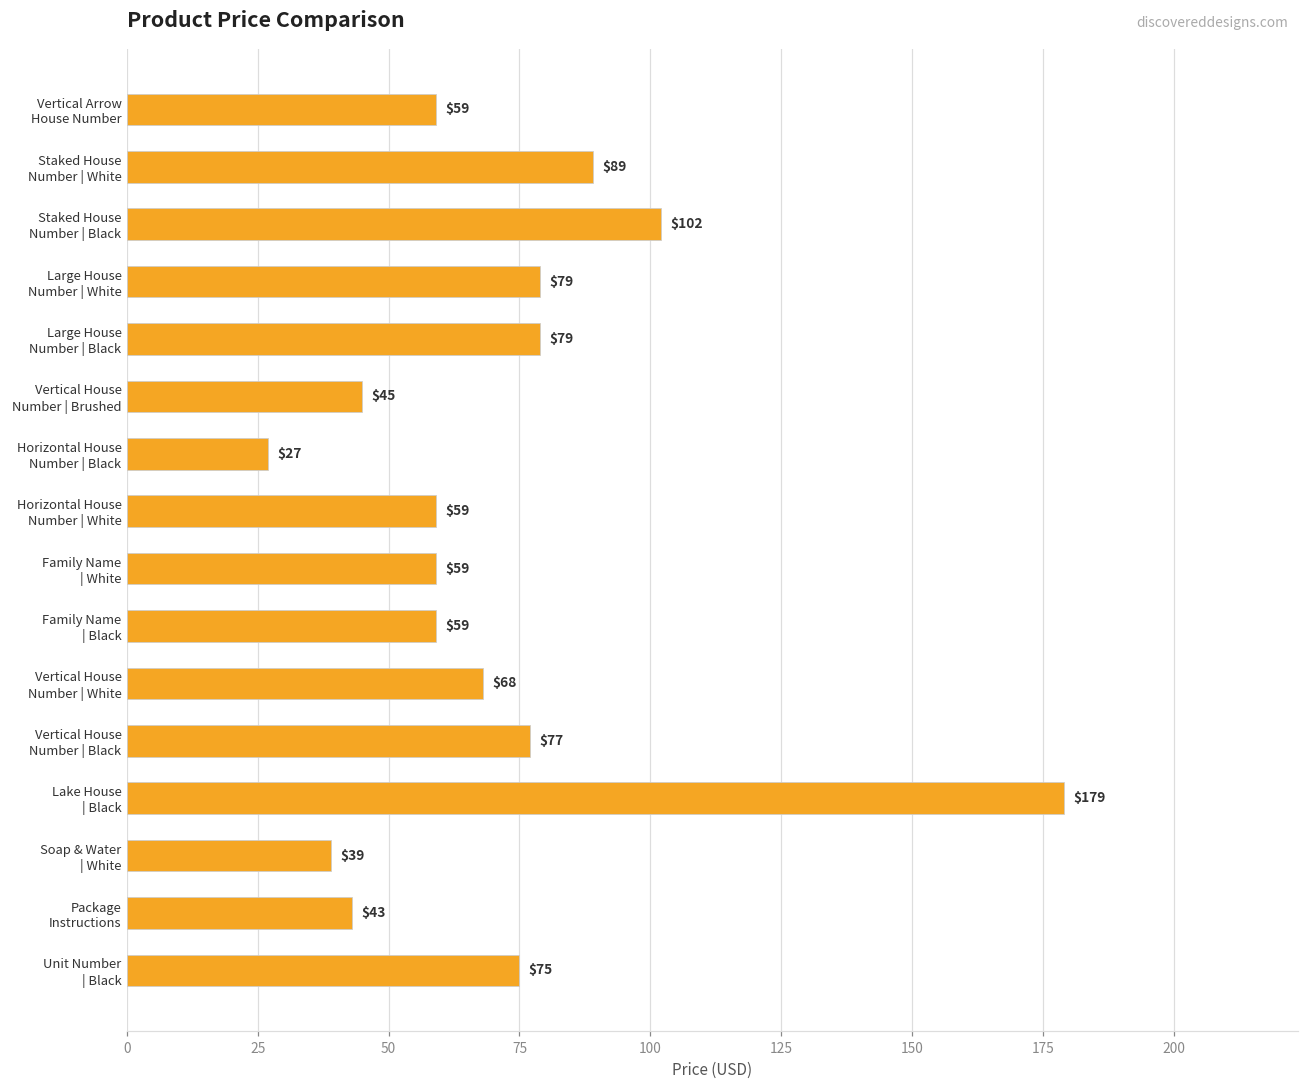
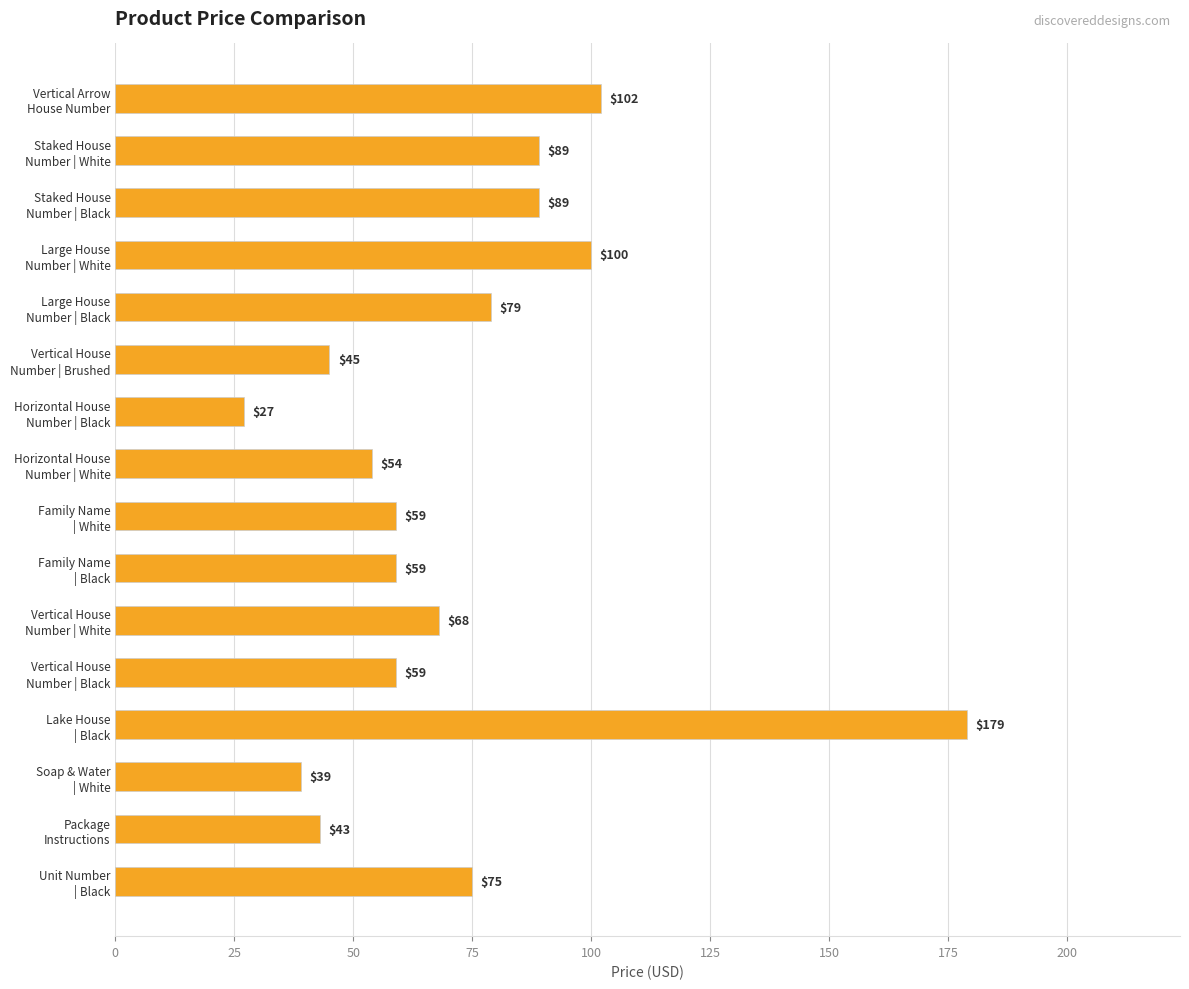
  {
-   "Vertical Arrow House Number": "$59",
+   "Vertical Arrow House Number": "$102",
    "Staked House Number | White": "$89",
-   "Staked House Number | Black": "$102",
-   "Large House Number | White": "$79",
+   "Staked House Number | Black": "$89",
+   "Large House Number | White": "$100",
    "Large House Number | Black": "$79",
    "Vertical House Number | Brushed": "$45",
    "Horizontal House Number | Black": "$27",
-   "Horizontal House Number | White": "$59",
+   "Horizontal House Number | White": "$54",
    "Family Name | White": "$59",
    "Family Name | Black": "$59",
    "Vertical House Number | White": "$68",
-   "Vertical House Number | Black": "$77",
+   "Vertical House Number | Black": "$59",
    "Lake House | Black": "$179",
    "Soap & Water | White": "$39",
    "Package Instructions": "$43",
    "Unit Number | Black": "$75"
  }
